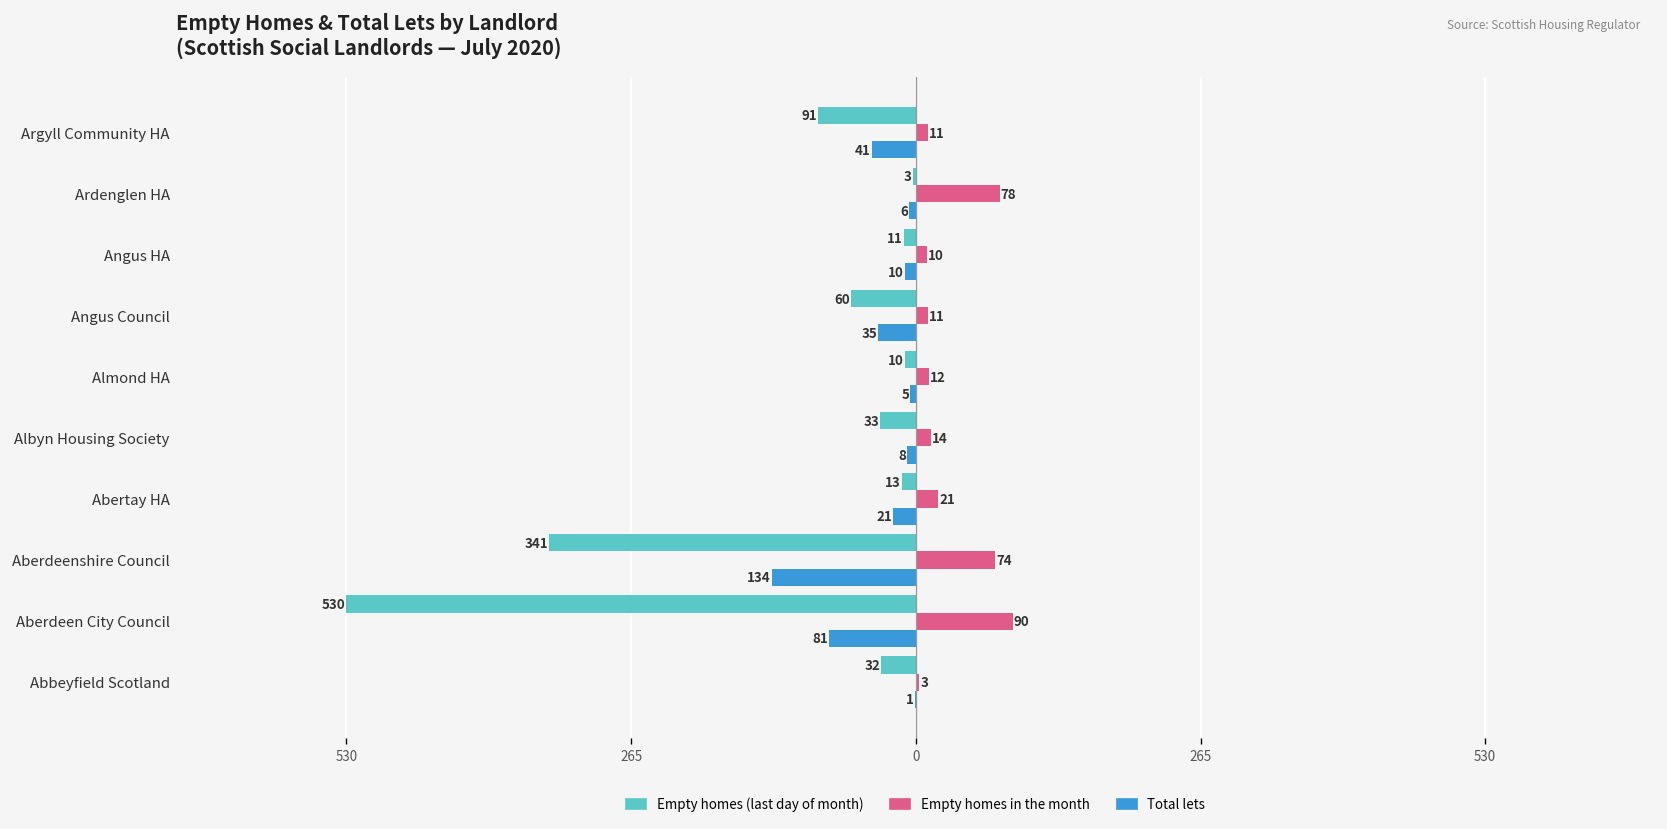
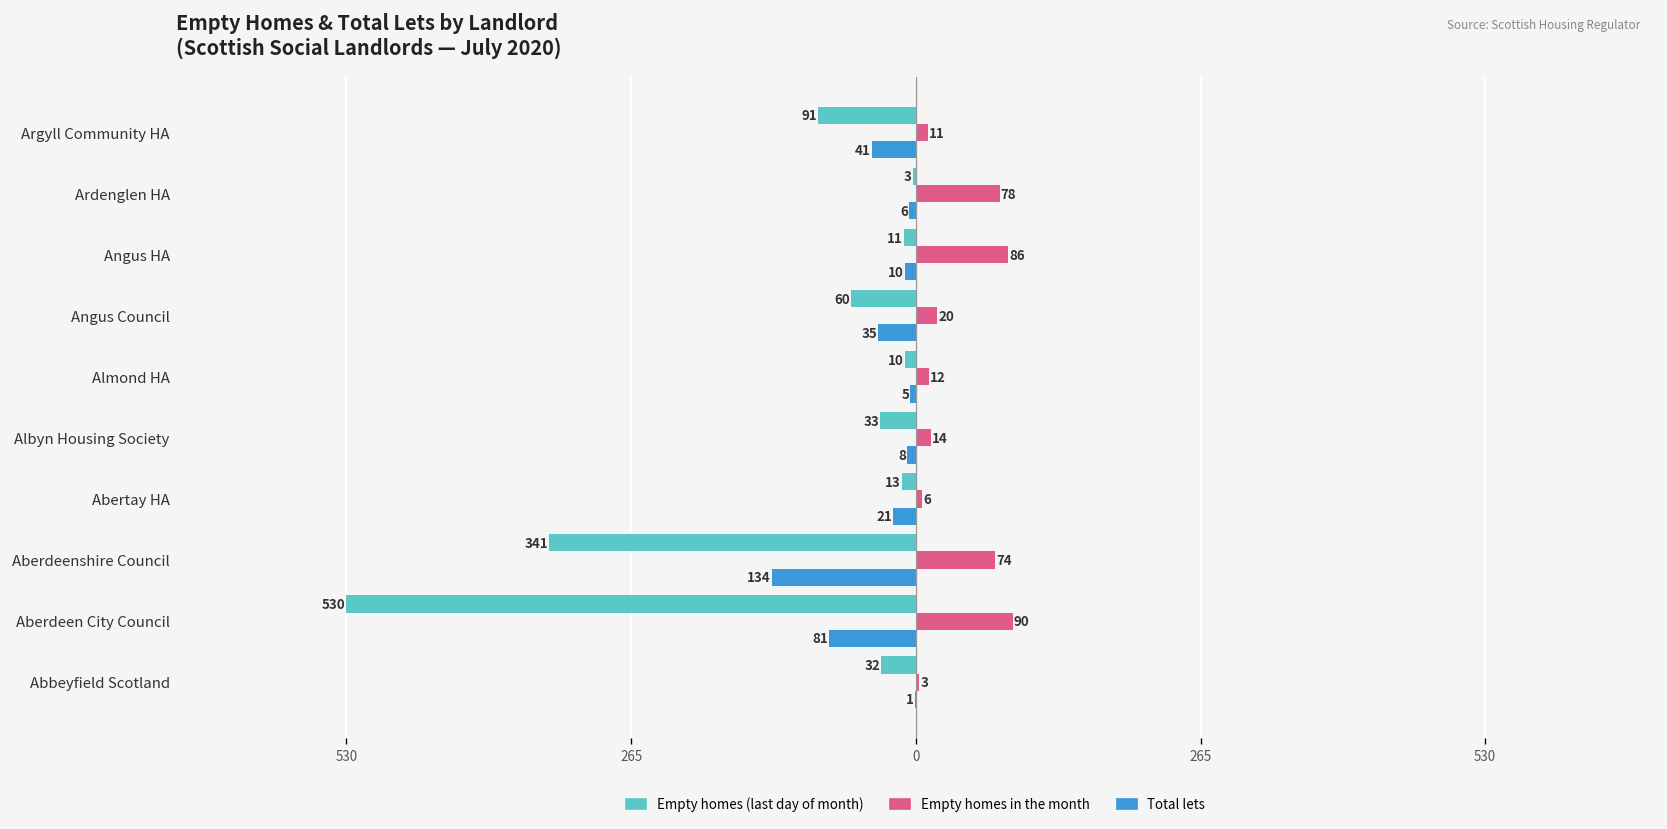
  {
    "Empty homes in the month": {
      "Argyll Community HA": 11,
      "Ardenglen HA": 78,
-     "Angus HA": 10,
-     "Angus Council": 11,
+     "Angus HA": 86,
+     "Angus Council": 20,
      "Almond HA": 12,
      "Albyn Housing Society": 14,
-     "Abertay HA": 21,
+     "Abertay HA": 6,
      "Aberdeenshire Council": 74,
      "Aberdeen City Council": 90,
      "Abbeyfield Scotland": 3
    }
  }
